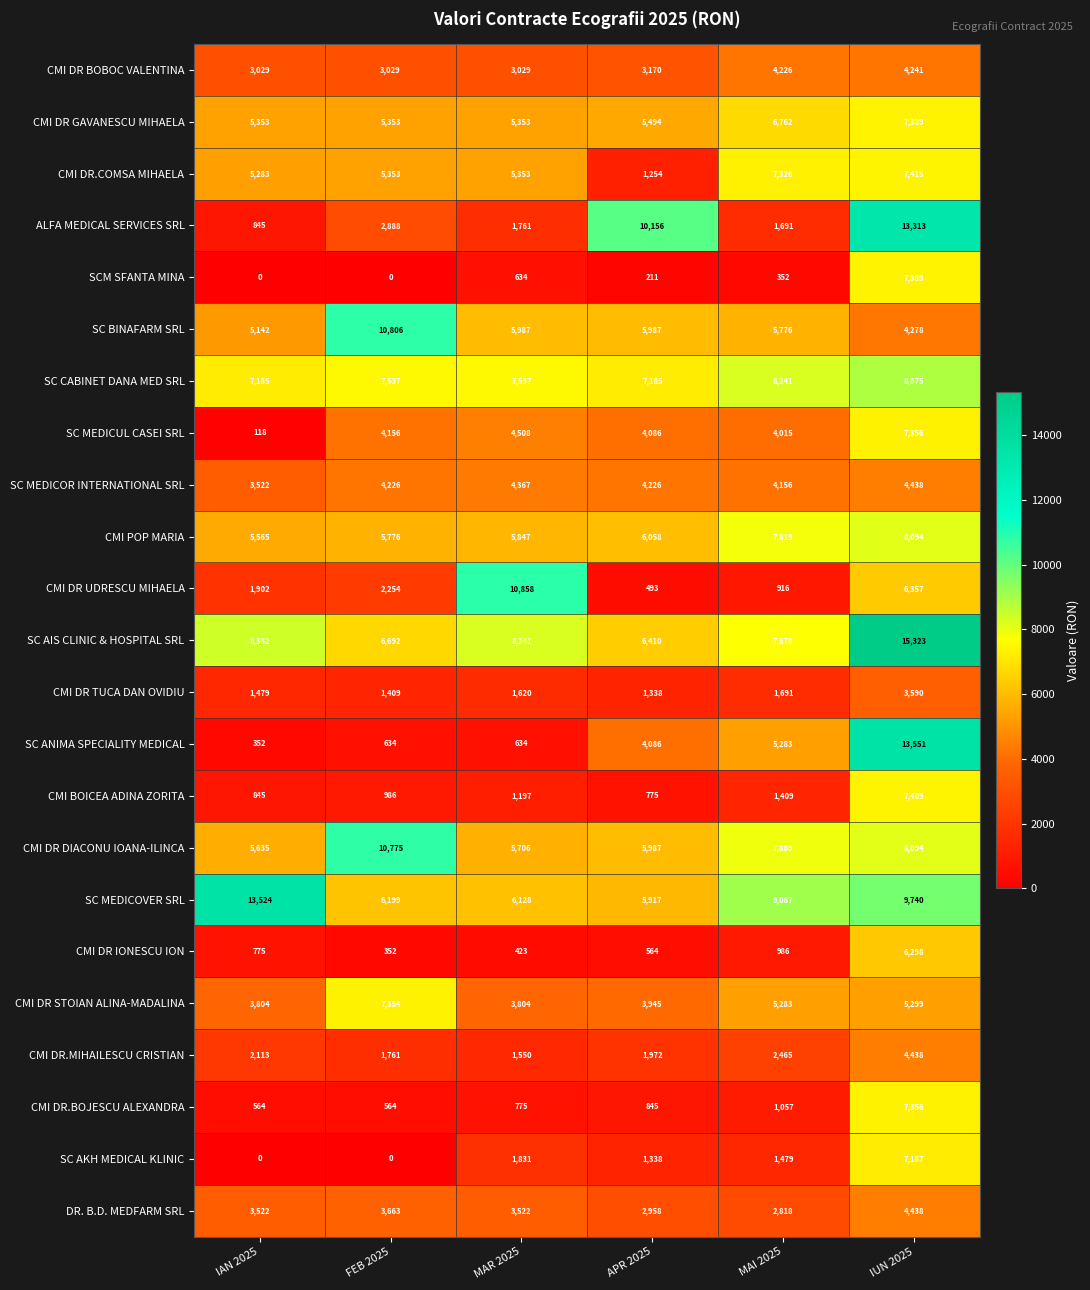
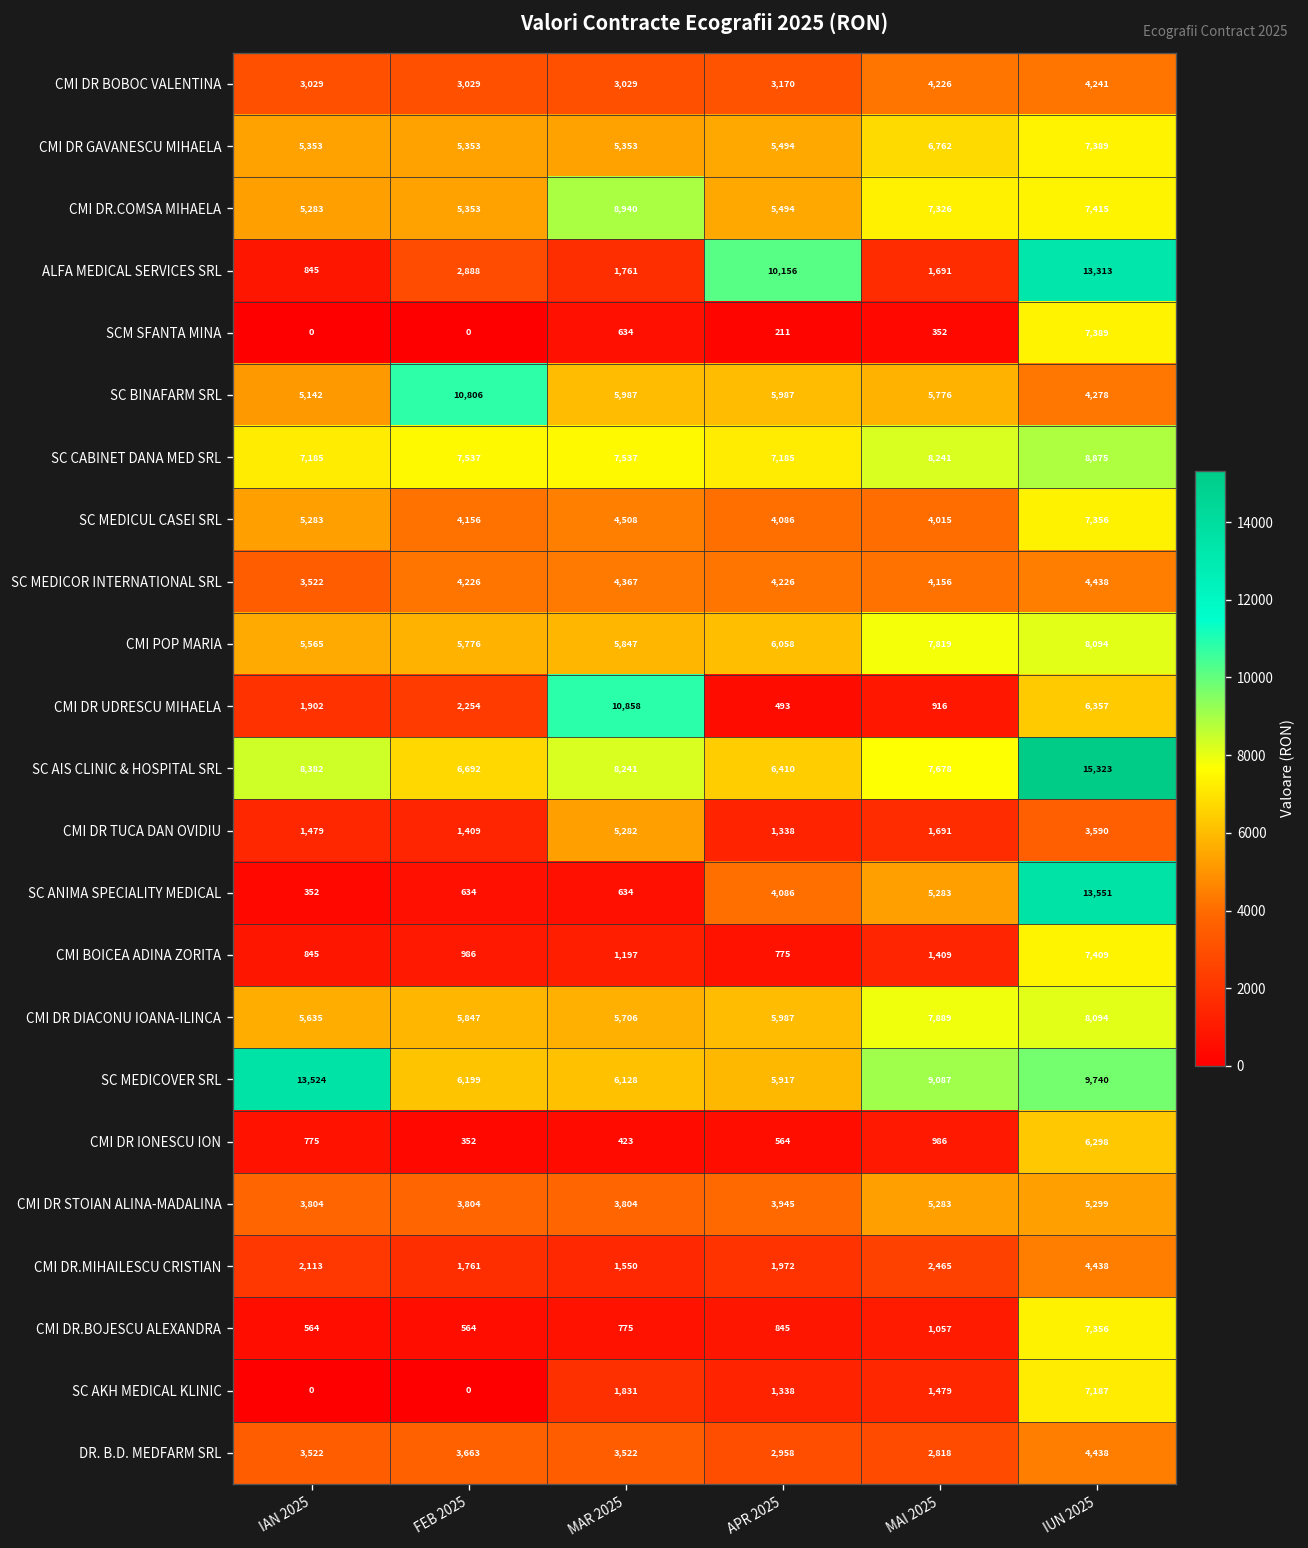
  {
    "CMI DR BOBOC VALENTINA": {
      "IAN 2025": "3,029",
      "FEB 2025": "3,029",
      "MAR 2025": "3,029",
      "APR 2025": "3,170",
      "MAI 2025": "4,226",
      "IUN 2025": "4,241"
    },
    "CMI DR GAVANESCU MIHAELA": {
      "IAN 2025": "5,353",
      "FEB 2025": "5,353",
      "MAR 2025": "5,353",
      "APR 2025": "5,494",
      "MAI 2025": "6,762",
      "IUN 2025": "7,389"
    },
    "CMI DR.COMSA MIHAELA": {
      "IAN 2025": "5,283",
      "FEB 2025": "5,353",
-     "MAR 2025": "5,353",
-     "APR 2025": "1,254",
+     "MAR 2025": "8,940",
+     "APR 2025": "5,494",
      "MAI 2025": "7,326",
      "IUN 2025": "7,415"
    },
    "ALFA MEDICAL SERVICES SRL": {
      "IAN 2025": "845",
      "FEB 2025": "2,888",
      "MAR 2025": "1,761",
      "APR 2025": "10,156",
      "MAI 2025": "1,691",
      "IUN 2025": "13,313"
    },
    "SCM SFANTA MINA": {
      "IAN 2025": "0",
      "FEB 2025": "0",
      "MAR 2025": "634",
      "APR 2025": "211",
      "MAI 2025": "352",
      "IUN 2025": "7,389"
    },
    "SC BINAFARM SRL": {
      "IAN 2025": "5,142",
      "FEB 2025": "10,806",
      "MAR 2025": "5,987",
      "APR 2025": "5,987",
      "MAI 2025": "5,776",
      "IUN 2025": "4,278"
    },
    "SC CABINET DANA MED SRL": {
      "IAN 2025": "7,185",
      "FEB 2025": "7,537",
      "MAR 2025": "7,537",
      "APR 2025": "7,185",
      "MAI 2025": "8,241",
      "IUN 2025": "8,875"
    },
    "SC MEDICUL CASEI SRL": {
-     "IAN 2025": "118",
+     "IAN 2025": "5,283",
      "FEB 2025": "4,156",
      "MAR 2025": "4,508",
      "APR 2025": "4,086",
      "MAI 2025": "4,015",
      "IUN 2025": "7,356"
    },
    "SC MEDICOR INTERNATIONAL SRL": {
      "IAN 2025": "3,522",
      "FEB 2025": "4,226",
      "MAR 2025": "4,367",
      "APR 2025": "4,226",
      "MAI 2025": "4,156",
      "IUN 2025": "4,438"
    },
    "CMI POP MARIA": {
      "IAN 2025": "5,565",
      "FEB 2025": "5,776",
      "MAR 2025": "5,847",
      "APR 2025": "6,058",
      "MAI 2025": "7,819",
      "IUN 2025": "8,094"
    },
    "CMI DR UDRESCU MIHAELA": {
      "IAN 2025": "1,902",
      "FEB 2025": "2,254",
      "MAR 2025": "10,858",
      "APR 2025": "493",
      "MAI 2025": "916",
      "IUN 2025": "6,357"
    },
    "SC AIS CLINIC & HOSPITAL SRL": {
      "IAN 2025": "8,382",
      "FEB 2025": "6,692",
      "MAR 2025": "8,241",
      "APR 2025": "6,410",
      "MAI 2025": "7,678",
      "IUN 2025": "15,323"
    },
    "CMI DR TUCA DAN OVIDIU": {
      "IAN 2025": "1,479",
      "FEB 2025": "1,409",
-     "MAR 2025": "1,620",
+     "MAR 2025": "5,282",
      "APR 2025": "1,338",
      "MAI 2025": "1,691",
      "IUN 2025": "3,590"
    },
    "SC ANIMA SPECIALITY MEDICAL": {
      "IAN 2025": "352",
      "FEB 2025": "634",
      "MAR 2025": "634",
      "APR 2025": "4,086",
      "MAI 2025": "5,283",
      "IUN 2025": "13,551"
    },
    "CMI BOICEA ADINA ZORITA": {
      "IAN 2025": "845",
      "FEB 2025": "986",
      "MAR 2025": "1,197",
      "APR 2025": "775",
      "MAI 2025": "1,409",
      "IUN 2025": "7,409"
    },
    "CMI DR DIACONU IOANA-ILINCA": {
      "IAN 2025": "5,635",
-     "FEB 2025": "10,775",
+     "FEB 2025": "5,847",
      "MAR 2025": "5,706",
      "APR 2025": "5,987",
      "MAI 2025": "7,889",
      "IUN 2025": "8,094"
    },
    "SC MEDICOVER SRL": {
      "IAN 2025": "13,524",
      "FEB 2025": "6,199",
      "MAR 2025": "6,128",
      "APR 2025": "5,917",
      "MAI 2025": "9,087",
      "IUN 2025": "9,740"
    },
    "CMI DR IONESCU ION": {
      "IAN 2025": "775",
      "FEB 2025": "352",
      "MAR 2025": "423",
      "APR 2025": "564",
      "MAI 2025": "986",
      "IUN 2025": "6,298"
    },
    "CMI DR STOIAN ALINA-MADALINA": {
      "IAN 2025": "3,804",
-     "FEB 2025": "7,354",
+     "FEB 2025": "3,804",
      "MAR 2025": "3,804",
      "APR 2025": "3,945",
      "MAI 2025": "5,283",
      "IUN 2025": "5,299"
    },
    "CMI DR.MIHAILESCU CRISTIAN": {
      "IAN 2025": "2,113",
      "FEB 2025": "1,761",
      "MAR 2025": "1,550",
      "APR 2025": "1,972",
      "MAI 2025": "2,465",
      "IUN 2025": "4,438"
    },
    "CMI DR.BOJESCU ALEXANDRA": {
      "IAN 2025": "564",
      "FEB 2025": "564",
      "MAR 2025": "775",
      "APR 2025": "845",
      "MAI 2025": "1,057",
      "IUN 2025": "7,356"
    },
    "SC AKH MEDICAL KLINIC": {
      "IAN 2025": "0",
      "FEB 2025": "0",
      "MAR 2025": "1,831",
      "APR 2025": "1,338",
      "MAI 2025": "1,479",
      "IUN 2025": "7,187"
    },
    "DR. B.D. MEDFARM SRL": {
      "IAN 2025": "3,522",
      "FEB 2025": "3,663",
      "MAR 2025": "3,522",
      "APR 2025": "2,958",
      "MAI 2025": "2,818",
      "IUN 2025": "4,438"
    }
  }
